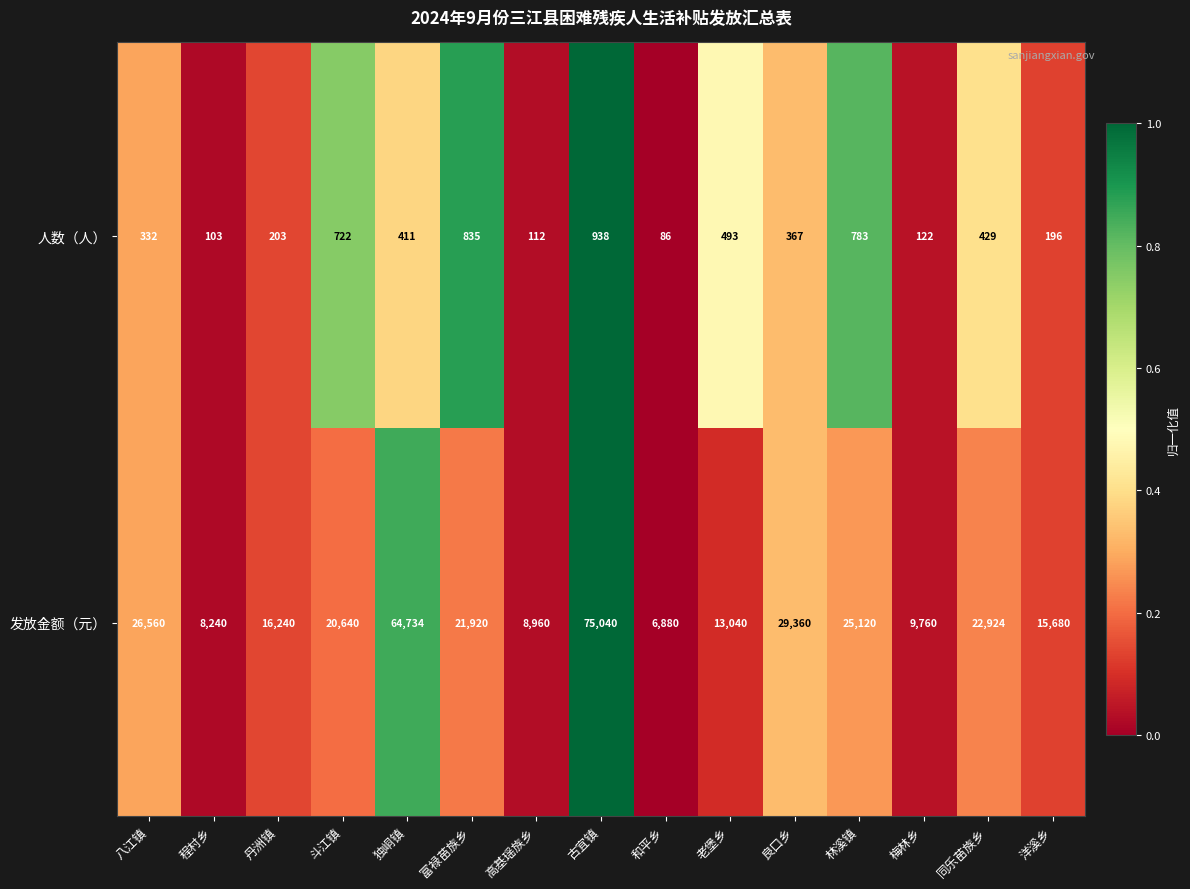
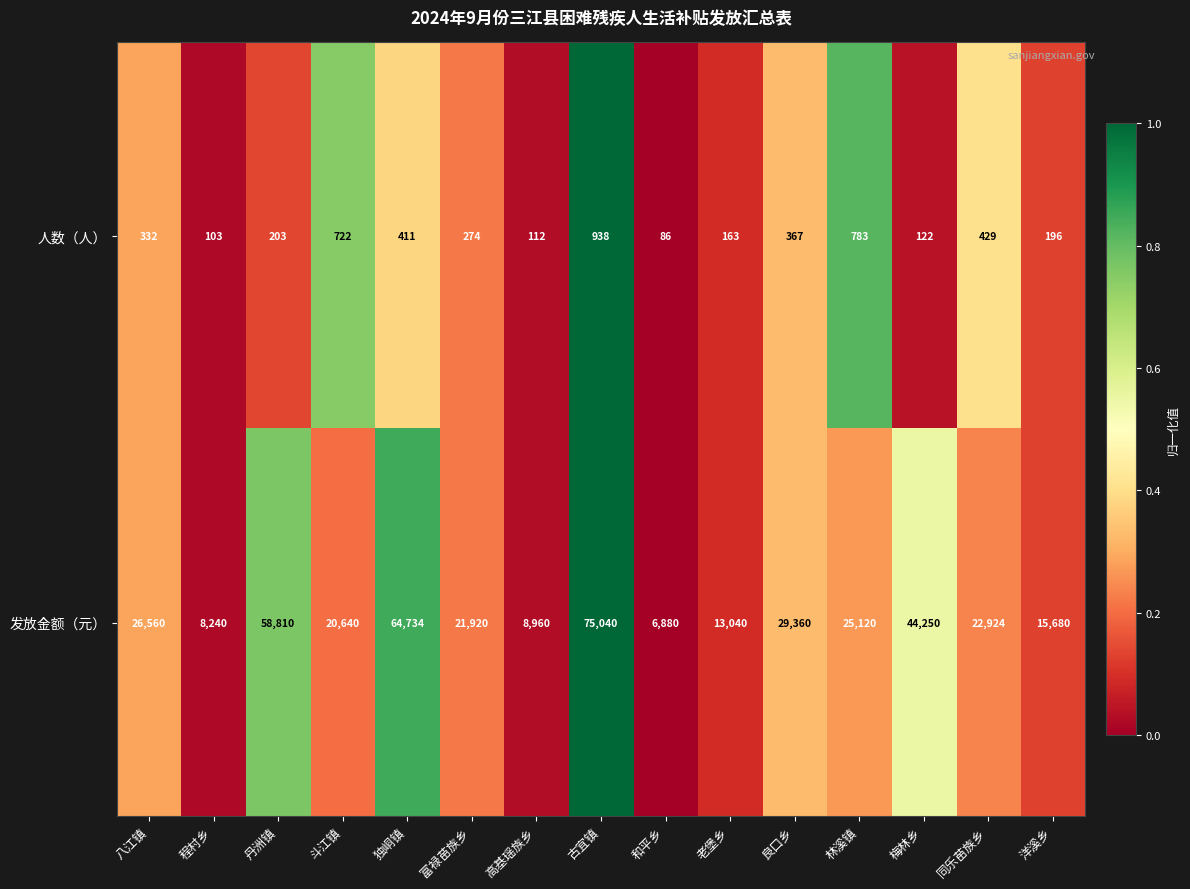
  {
    "人数（人）": {
      "八江镇": "332",
      "程村乡": "103",
      "丹洲镇": "203",
      "斗江镇": "722",
      "独峒镇": "411",
-     "富禄苗族乡": "835",
+     "富禄苗族乡": "274",
      "高基瑶族乡": "112",
      "古宜镇": "938",
      "和平乡": "86",
-     "老堡乡": "493",
+     "老堡乡": "163",
      "良口乡": "367",
      "林溪镇": "783",
      "梅林乡": "122",
      "同乐苗族乡": "429"
    },
    "发放金额（元）": {
      "八江镇": "26,560",
      "程村乡": "8,240",
-     "丹洲镇": "16,240",
+     "丹洲镇": "58,810",
      "斗江镇": "20,640",
      "独峒镇": "64,734",
      "富禄苗族乡": "21,920",
      "高基瑶族乡": "8,960",
      "古宜镇": "75,040",
      "和平乡": "6,880",
      "老堡乡": "13,040",
      "良口乡": "29,360",
      "林溪镇": "25,120",
-     "梅林乡": "9,760",
+     "梅林乡": "44,250",
      "同乐苗族乡": "22,924",
      "洋溪乡": "15,680"
    }
  }
